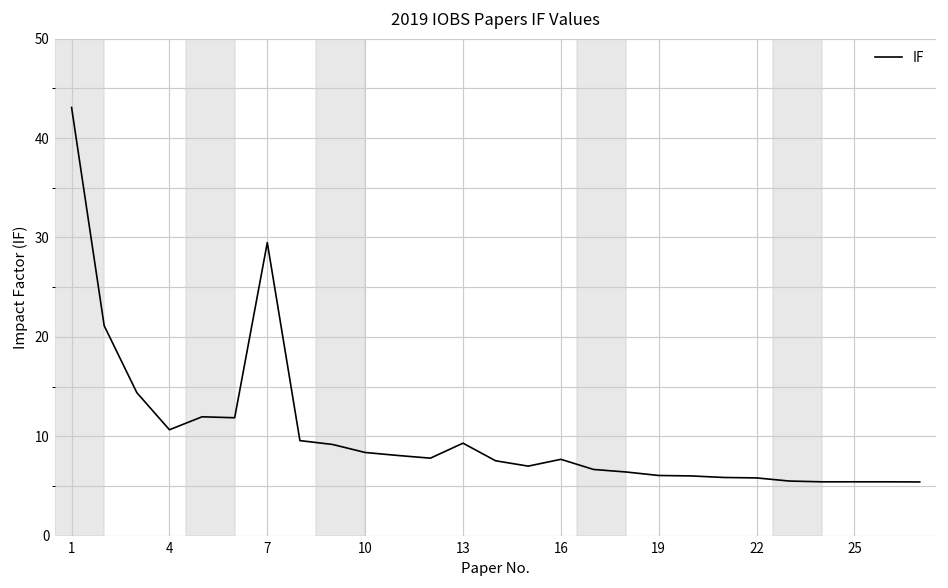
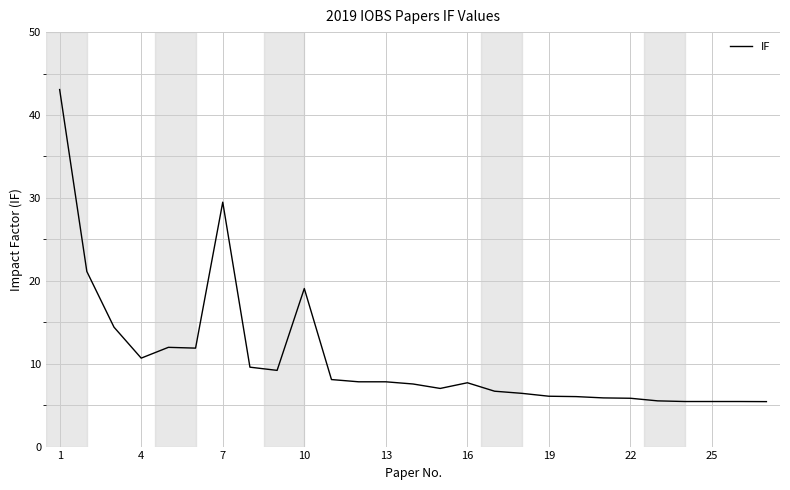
  {
    "1": 43,
    "4": 11,
    "7": 29,
-   "10": 8,
-   "13": 9,
+   "10": 19,
+   "13": 8,
    "16": 8,
    "19": 6,
    "22": 6,
    "25": 5
  }
